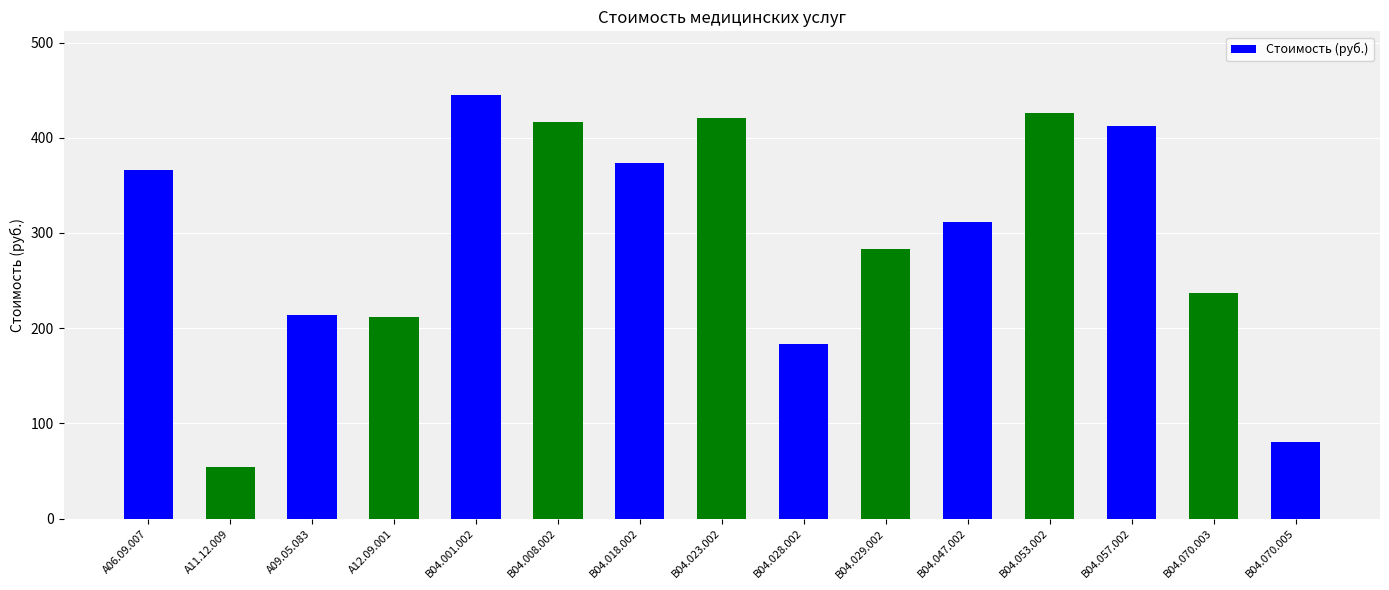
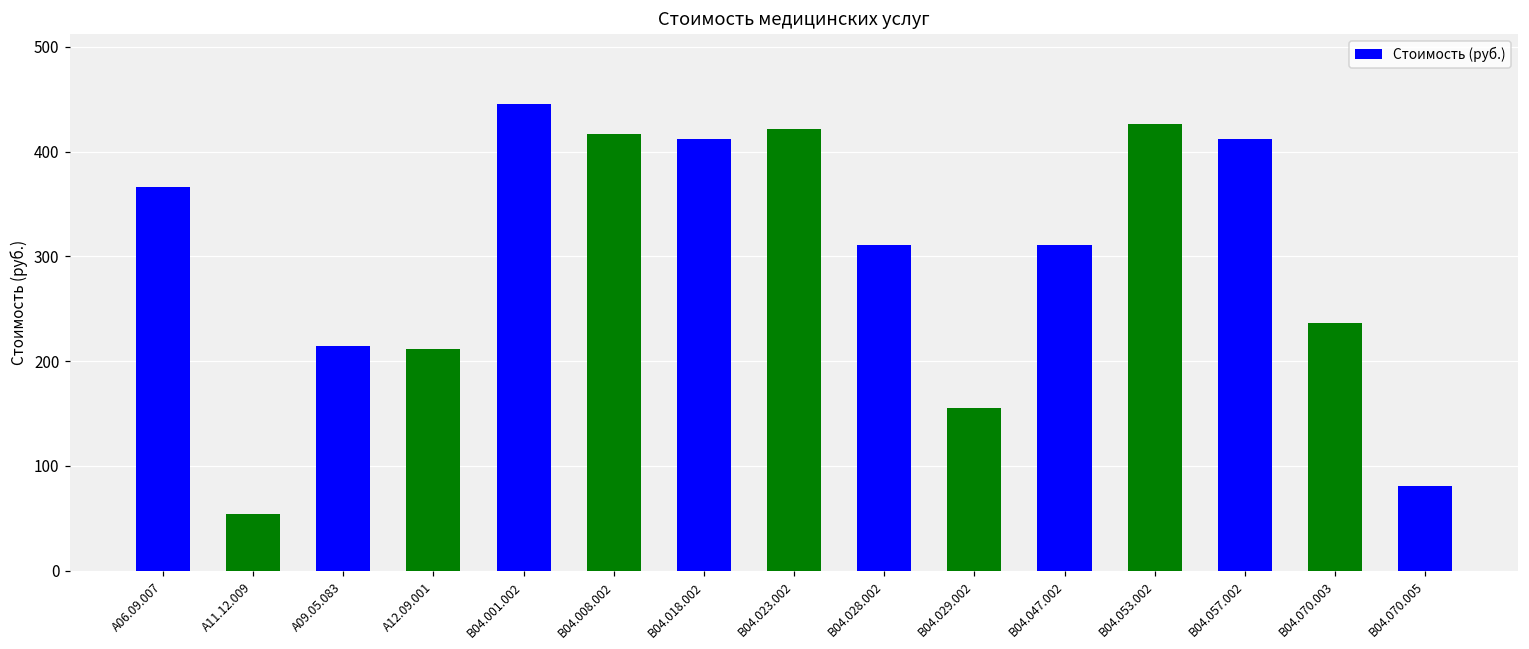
  {
    "A06.09.007": 370,
    "A11.12.009": 50,
    "A09.05.083": 210,
    "A12.09.001": 210,
    "B04.001.002": 450,
    "B04.008.002": 420,
-   "B04.018.002": 370,
+   "B04.018.002": 410,
    "B04.023.002": 420,
-   "B04.028.002": 180,
-   "B04.029.002": 280,
+   "B04.028.002": 310,
+   "B04.029.002": 160,
    "B04.047.002": 310,
    "B04.053.002": 430,
    "B04.057.002": 410,
    "B04.070.003": 240,
    "B04.070.005": 80
  }
